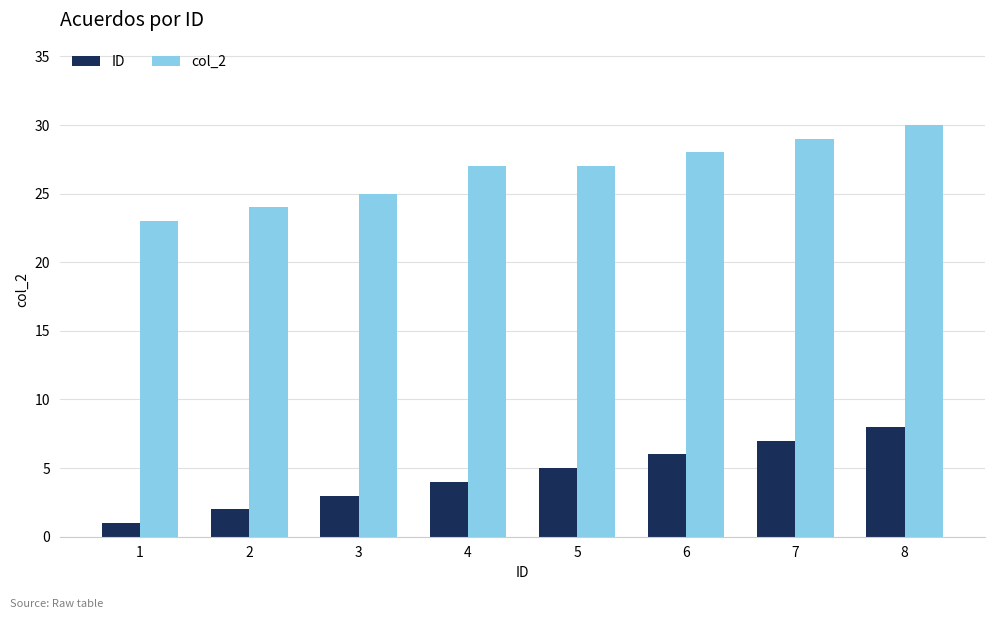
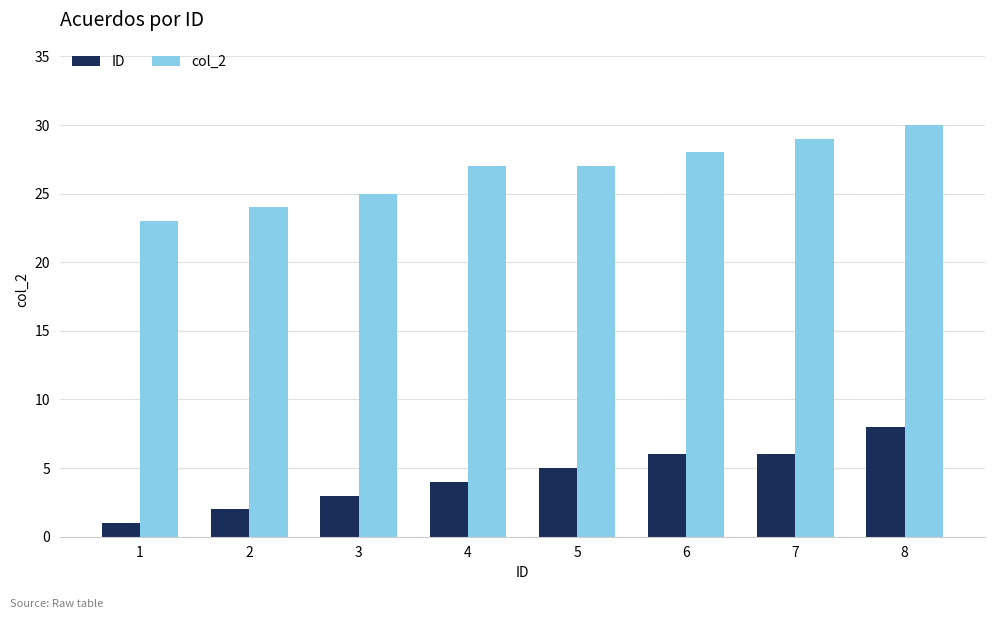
  {
    "ID": {
      "1": 1,
      "2": 2,
      "3": 3,
      "4": 4,
      "5": 5,
      "6": 6,
-     "7": 7,
+     "7": 6,
      "8": 8
    },
    "col_2": {
      "1": 23,
      "2": 24,
      "3": 25,
      "4": 27,
      "5": 27,
      "6": 28,
      "7": 29,
      "8": 30
    }
  }
